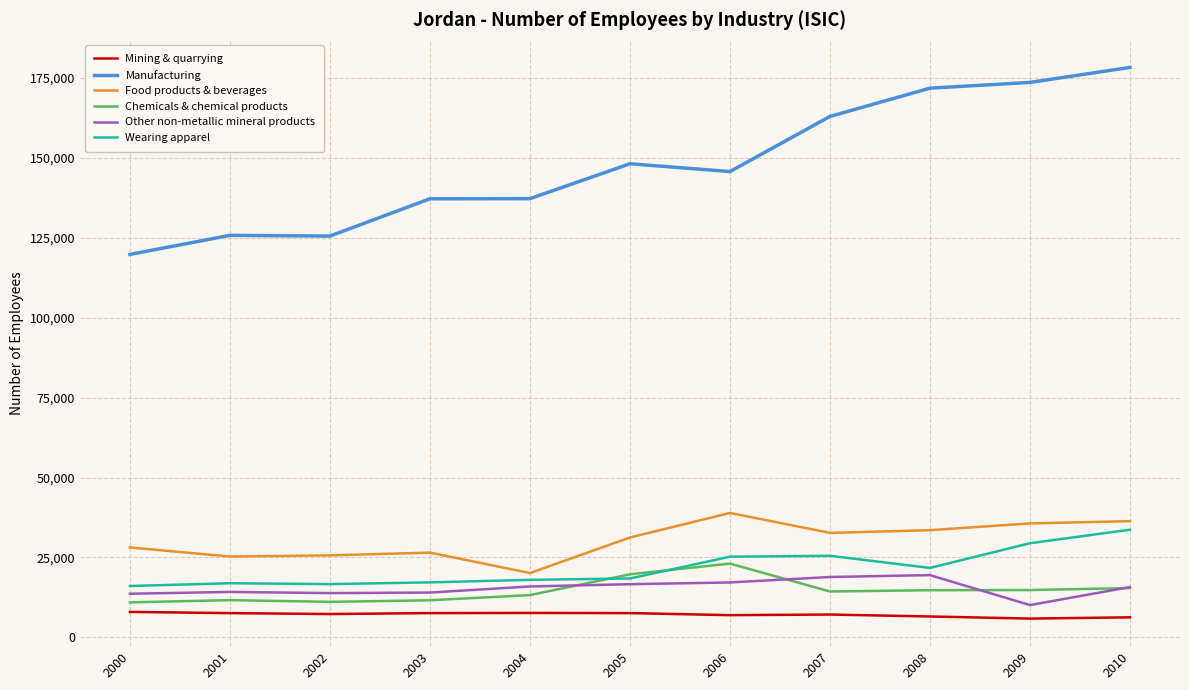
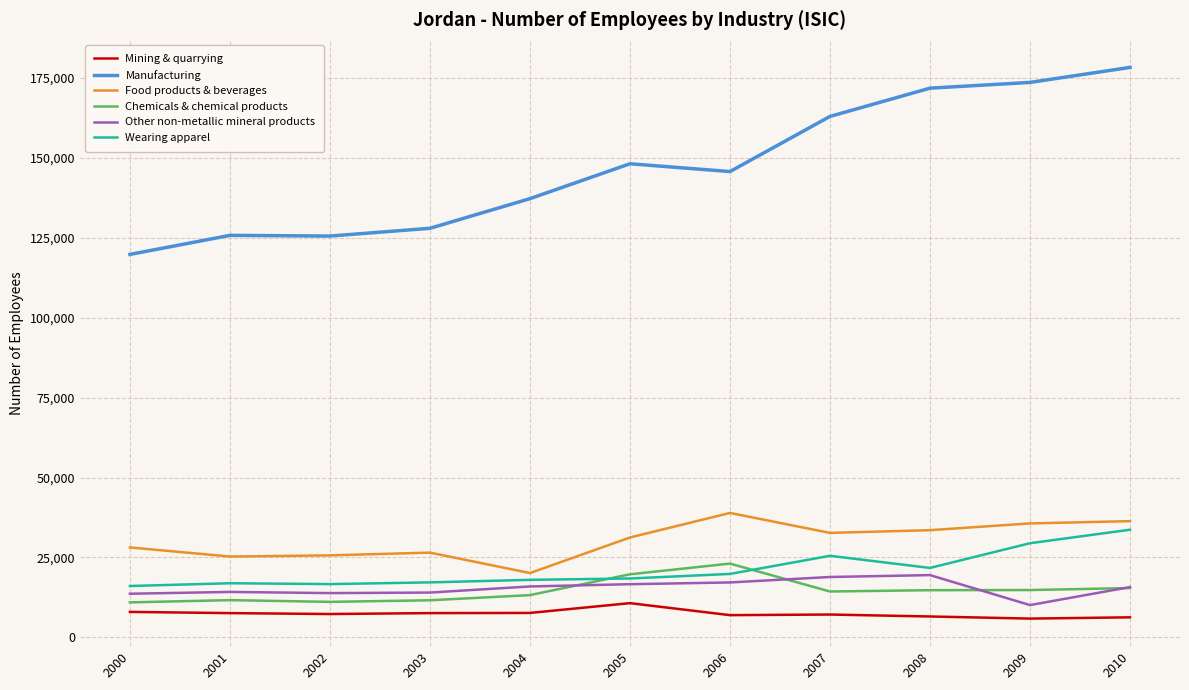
  {
    "Mining & quarrying": {
      "2000": "8,000",
      "2001": "8,000",
      "2002": "7,000",
      "2003": "8,000",
      "2004": "8,000",
-     "2005": "8,000",
+     "2005": "11,000",
      "2006": "7,000",
      "2007": "7,000",
      "2008": "7,000",
      "2009": "6,000",
      "2010": "6,000"
    },
    "Manufacturing": {
      "2000": "120,000",
      "2001": "126,000",
      "2002": "126,000",
-     "2003": "137,000",
+     "2003": "128,000",
      "2004": "137,000",
      "2005": "148,000",
      "2006": "146,000",
      "2007": "163,000",
      "2008": "172,000",
      "2009": "174,000",
      "2010": "178,000"
    },
    "Food products & beverages": {
      "2000": "28,000",
      "2001": "25,000",
      "2002": "26,000",
      "2003": "27,000",
      "2004": "20,000",
      "2005": "31,000",
      "2006": "39,000",
      "2007": "33,000",
      "2008": "34,000",
      "2009": "36,000",
      "2010": "36,000"
    },
    "Chemicals & chemical products": {
      "2000": "11,000",
      "2001": "12,000",
      "2002": "11,000",
      "2003": "12,000",
      "2004": "13,000",
      "2005": "20,000",
      "2006": "23,000",
      "2007": "14,000",
      "2008": "15,000",
      "2009": "15,000"
    },
    "Other non-metallic mineral products": {
      "2000": "14,000",
      "2001": "14,000",
      "2002": "14,000",
      "2003": "14,000",
      "2004": "16,000",
      "2005": "17,000",
      "2006": "17,000",
      "2007": "19,000",
      "2008": "19,000",
      "2009": "10,000"
    },
    "Wearing apparel": {
      "2000": "16,000",
      "2001": "17,000",
      "2002": "17,000",
      "2003": "17,000",
      "2004": "18,000",
      "2005": "18,000",
-     "2006": "25,000",
+     "2006": "20,000",
      "2007": "26,000",
      "2008": "22,000",
      "2009": "29,000",
      "2010": "34,000"
    }
  }
